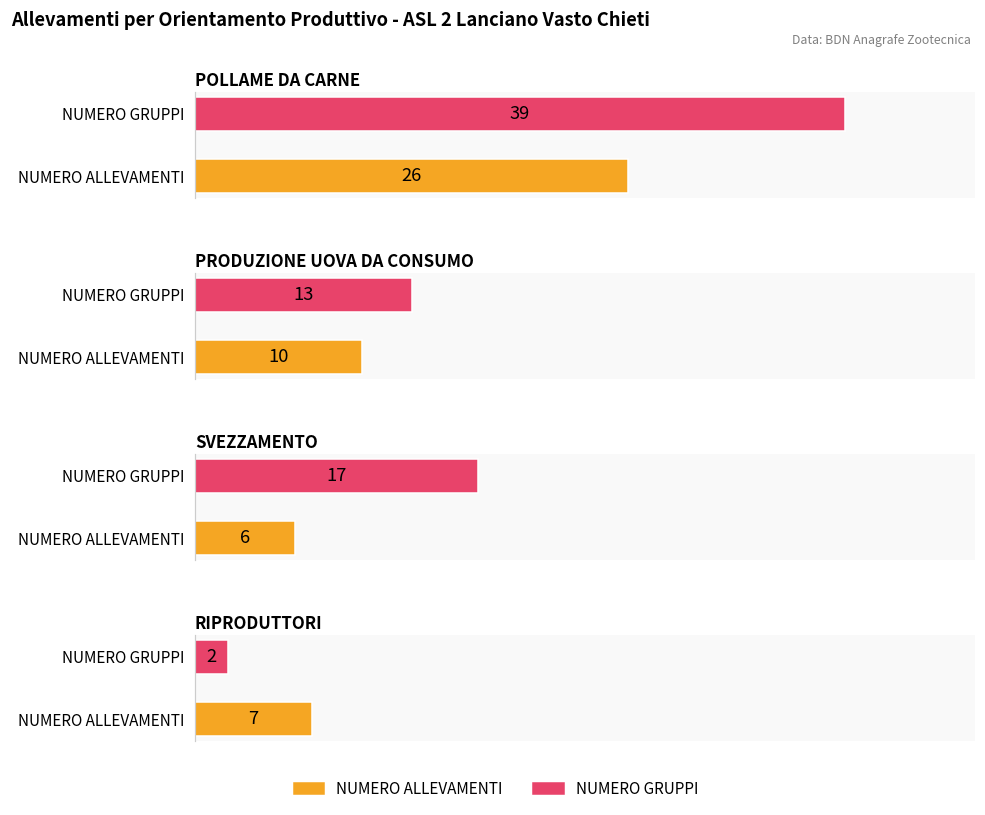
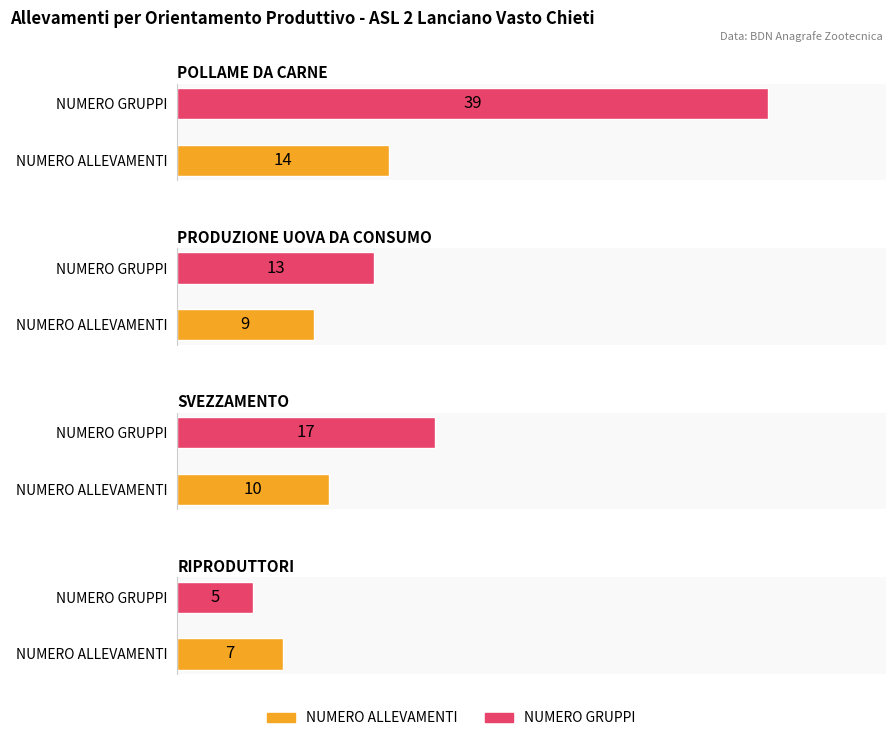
  {
    "POLLAME DA CARNE": {
      "NUMERO GRUPPI": 39,
-     "NUMERO ALLEVAMENTI": 26
+     "NUMERO ALLEVAMENTI": 14
    },
    "PRODUZIONE UOVA DA CONSUMO": {
      "NUMERO GRUPPI": 13,
-     "NUMERO ALLEVAMENTI": 10
+     "NUMERO ALLEVAMENTI": 9
    },
    "SVEZZAMENTO": {
      "NUMERO GRUPPI": 17,
-     "NUMERO ALLEVAMENTI": 6
+     "NUMERO ALLEVAMENTI": 10
    },
    "RIPRODUTTORI": {
-     "NUMERO GRUPPI": 2,
+     "NUMERO GRUPPI": 5,
      "NUMERO ALLEVAMENTI": 7
    }
  }
